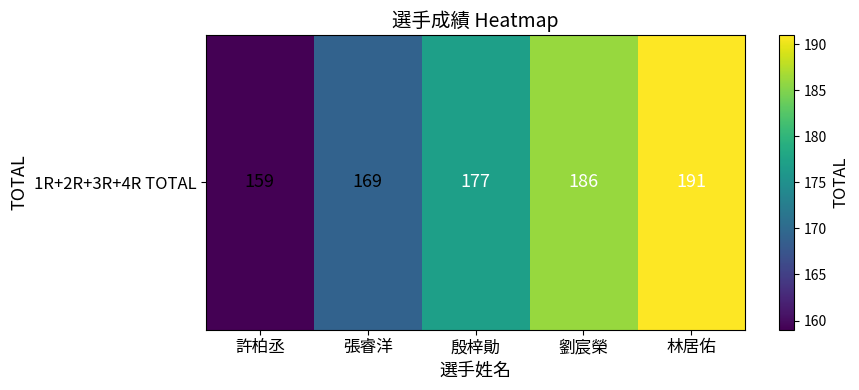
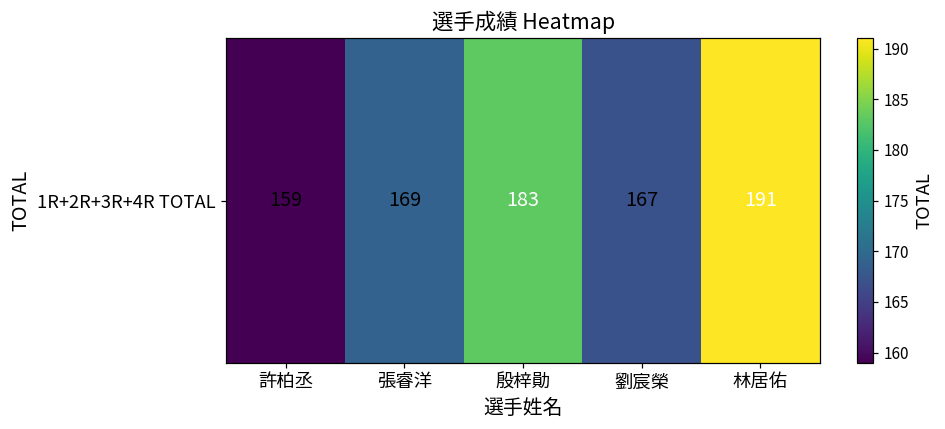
  {
    "1R+2R+3R+4R TOTAL": {
      "許柏丞": 159,
      "張睿洋": 169,
-     "殷梓勛": 177,
-     "劉宸榮": 186,
+     "殷梓勛": 183,
+     "劉宸榮": 167,
      "林居佑": 191
    }
  }
